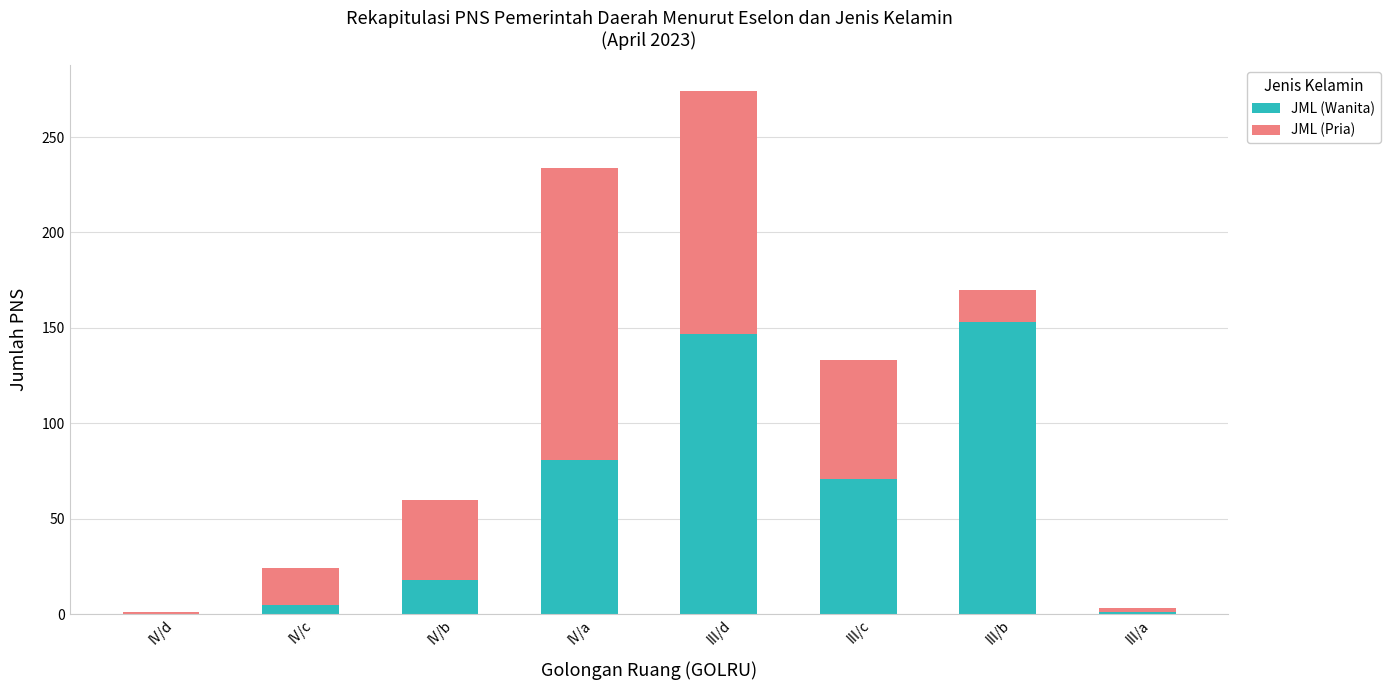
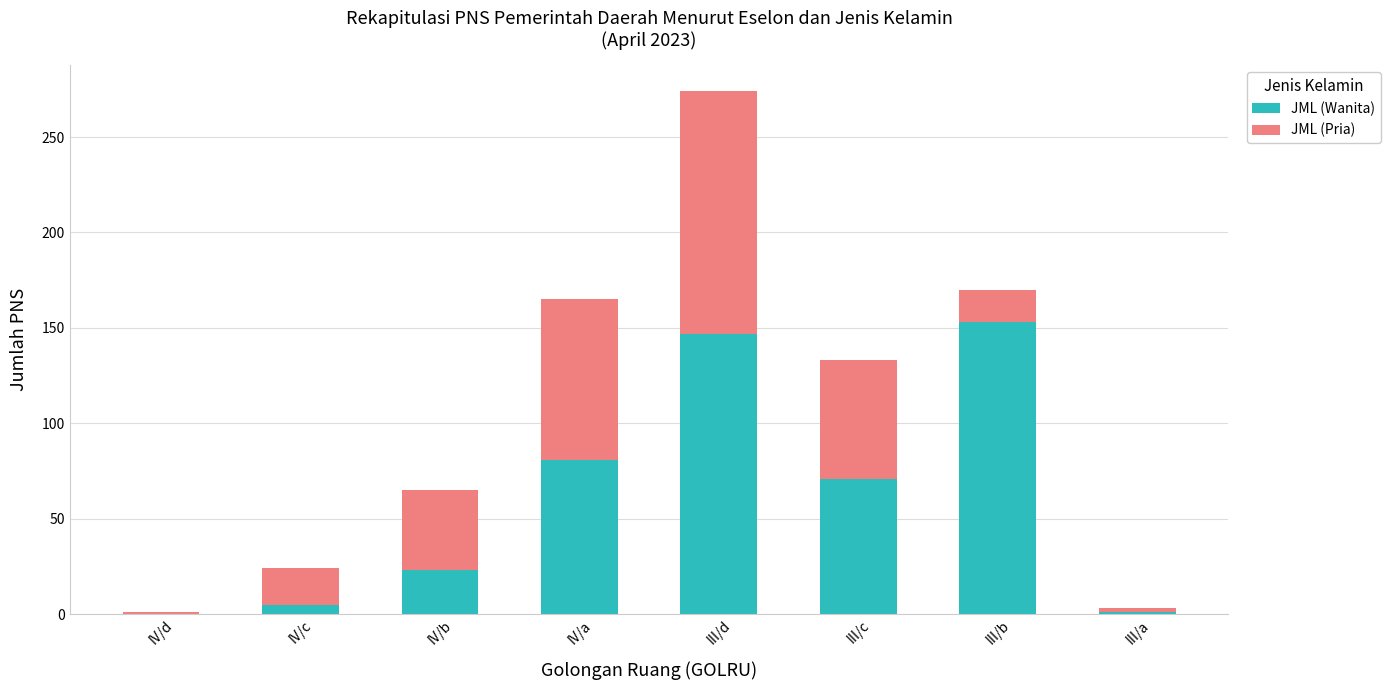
  {
    "JML (Wanita)": {
      "IV/d": 0,
      "IV/c": 5,
-     "IV/b": 18,
+     "IV/b": 23,
      "IV/a": 81,
      "III/d": 147,
      "III/c": 71,
      "III/b": 153
    },
    "JML (Pria)": {
      "IV/c": 19,
      "IV/b": 42,
-     "IV/a": 153,
+     "IV/a": 84,
      "III/d": 127,
      "III/c": 62,
      "III/b": 17,
      "III/a": 2
    }
  }
